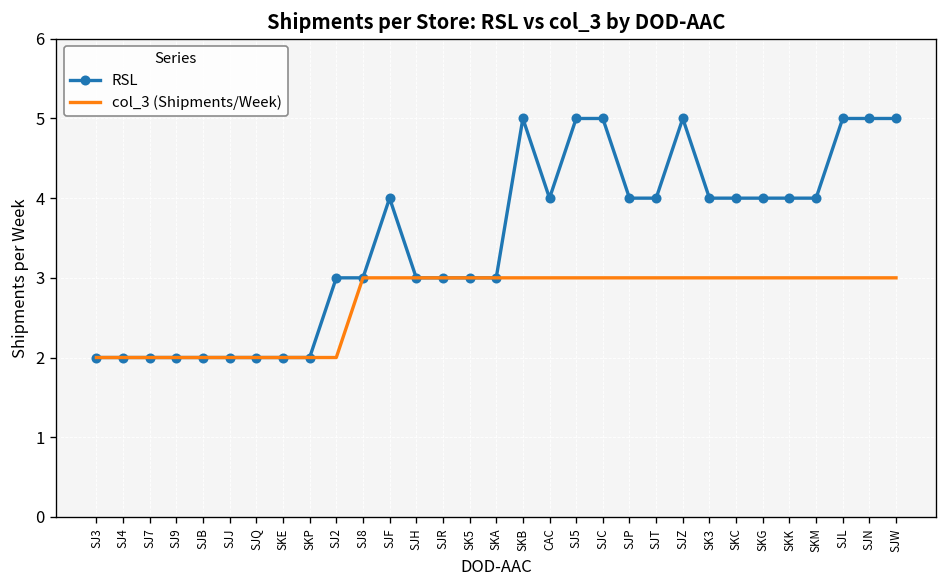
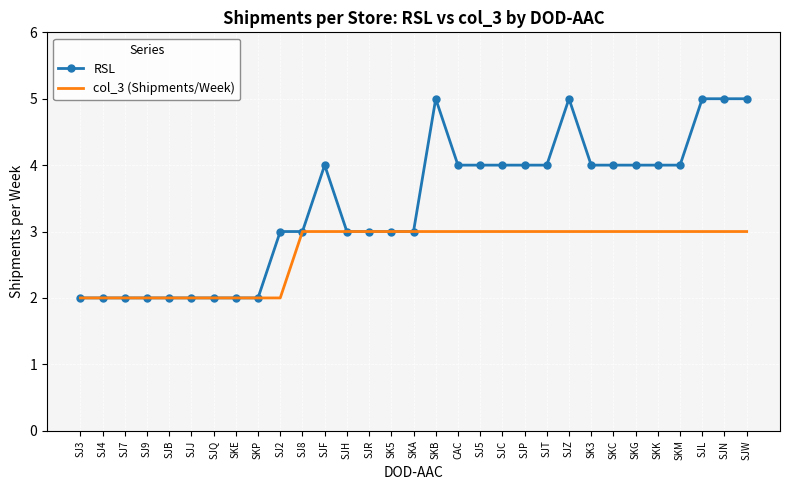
  {
    "RSL": {
      "SJ2": 3,
      "SJF": 4,
      "SKB": 5,
      "CAC": 4,
-     "SJ5": 5,
-     "SJC": 5,
+     "SJ5": 4,
+     "SJC": 4,
      "SJP": 4,
      "SJT": 4,
      "SJZ": 5,
      "SK3": 4,
      "SKC": 4,
      "SKG": 4,
      "SKK": 4,
      "SKM": 4,
      "SJL": 5,
      "SJN": 5,
      "SJW": 5
    },
    "col_3 (Shipments/Week)": {
      "SJ2": 2,
      "SJF": 3,
      "SKB": 3,
      "CAC": 3,
      "SJ5": 3,
      "SJC": 3,
      "SJP": 3,
      "SJT": 3,
      "SJZ": 3,
      "SK3": 3,
      "SKC": 3,
      "SKG": 3,
      "SKK": 3,
      "SKM": 3,
      "SJL": 3,
      "SJN": 3,
      "SJW": 3
    }
  }
